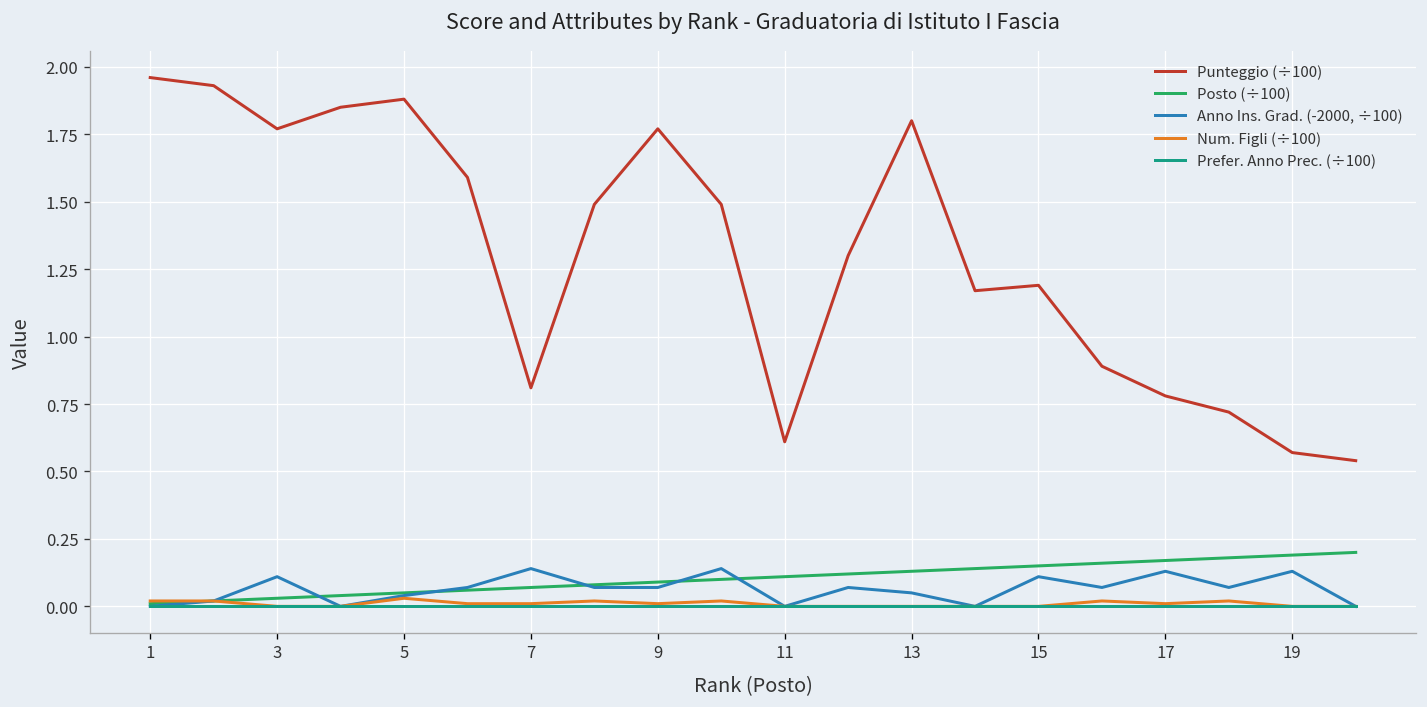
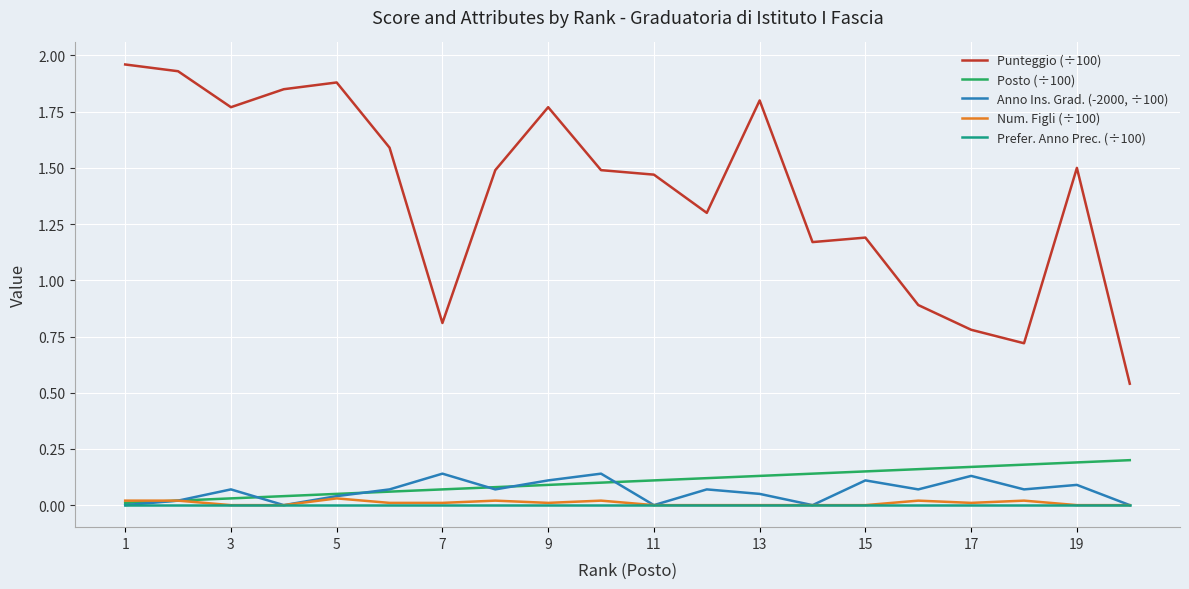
  {
    "Punteggio (÷100)": {
      "1": 1.96,
      "3": 1.77,
      "5": 1.88,
      "7": 0.81,
      "9": 1.77,
-     "11": 0.61,
+     "11": 1.47,
      "13": 1.80,
      "15": 1.19,
      "17": 0.78,
-     "19": 0.57
+     "19": 1.50
    },
    "Anno Ins. Grad. (-2000, ÷100)": {
-     "3": 0.11,
+     "3": 0.07,
      "7": 0.14,
-     "9": 0.07,
+     "9": 0.11,
      "13": 0.05,
      "15": 0.11,
      "17": 0.13,
-     "19": 0.13
+     "19": 0.09
    }
  }
